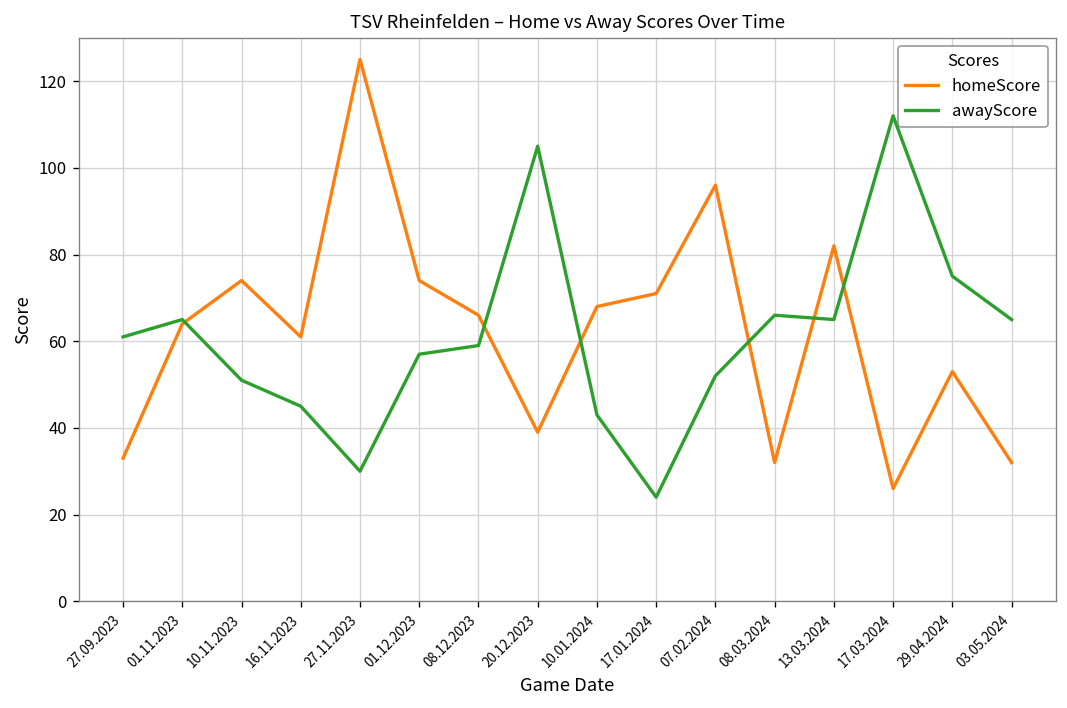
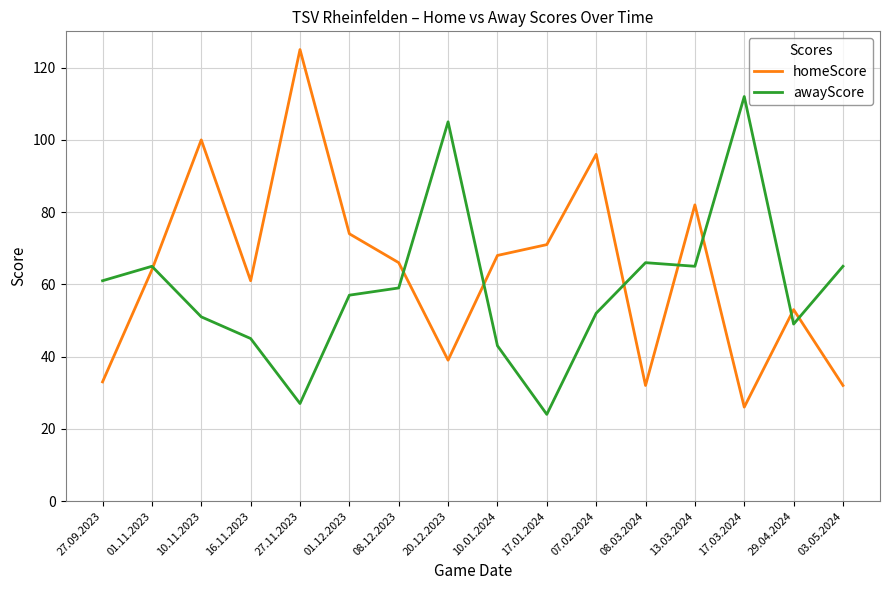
  {
    "homeScore": {
      "27.09.2023": 33,
      "01.11.2023": 64,
-     "10.11.2023": 74,
+     "10.11.2023": 100,
      "16.11.2023": 61,
      "27.11.2023": 125,
      "01.12.2023": 74,
      "08.12.2023": 66,
      "20.12.2023": 39,
      "10.01.2024": 68,
      "17.01.2024": 71,
      "07.02.2024": 96,
      "08.03.2024": 32,
      "13.03.2024": 82,
      "17.03.2024": 26,
      "29.04.2024": 53,
      "03.05.2024": 32
    },
    "awayScore": {
      "27.09.2023": 61,
      "01.11.2023": 65,
      "10.11.2023": 51,
      "16.11.2023": 45,
-     "27.11.2023": 30,
+     "27.11.2023": 27,
      "01.12.2023": 57,
      "08.12.2023": 59,
      "20.12.2023": 105,
      "10.01.2024": 43,
      "17.01.2024": 24,
      "07.02.2024": 52,
      "08.03.2024": 66,
      "13.03.2024": 65,
      "17.03.2024": 112,
-     "29.04.2024": 75,
+     "29.04.2024": 49,
      "03.05.2024": 65
    }
  }
